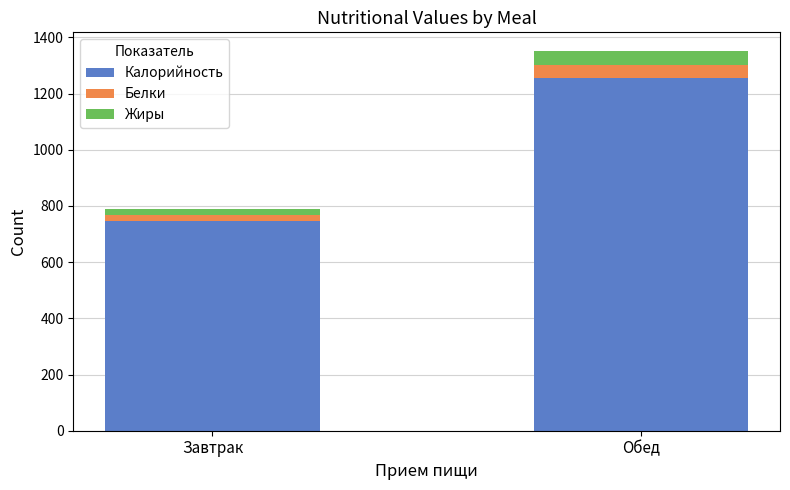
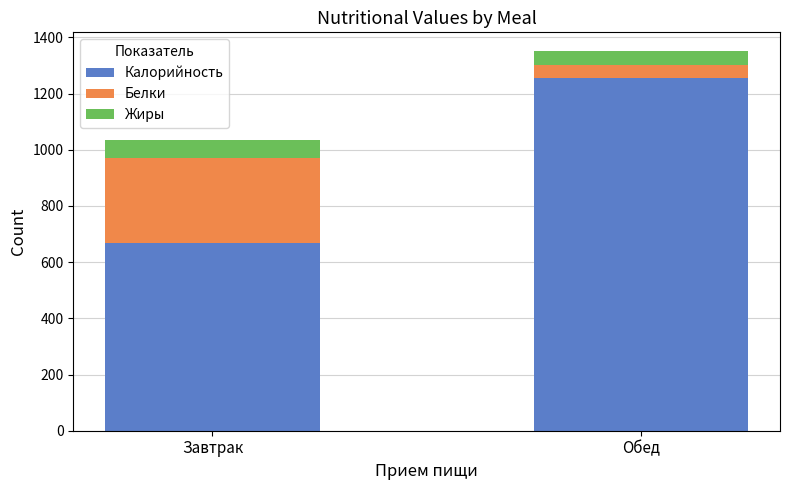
  {
    "Калорийность": {
-     "Завтрак": 750,
+     "Завтрак": 670,
      "Обед": 1260
    },
    "Белки": {
-     "Завтрак": 20,
+     "Завтрак": 300,
      "Обед": 50
    },
    "Жиры": {
-     "Завтрак": 20,
+     "Завтрак": 60,
      "Обед": 50
    }
  }
